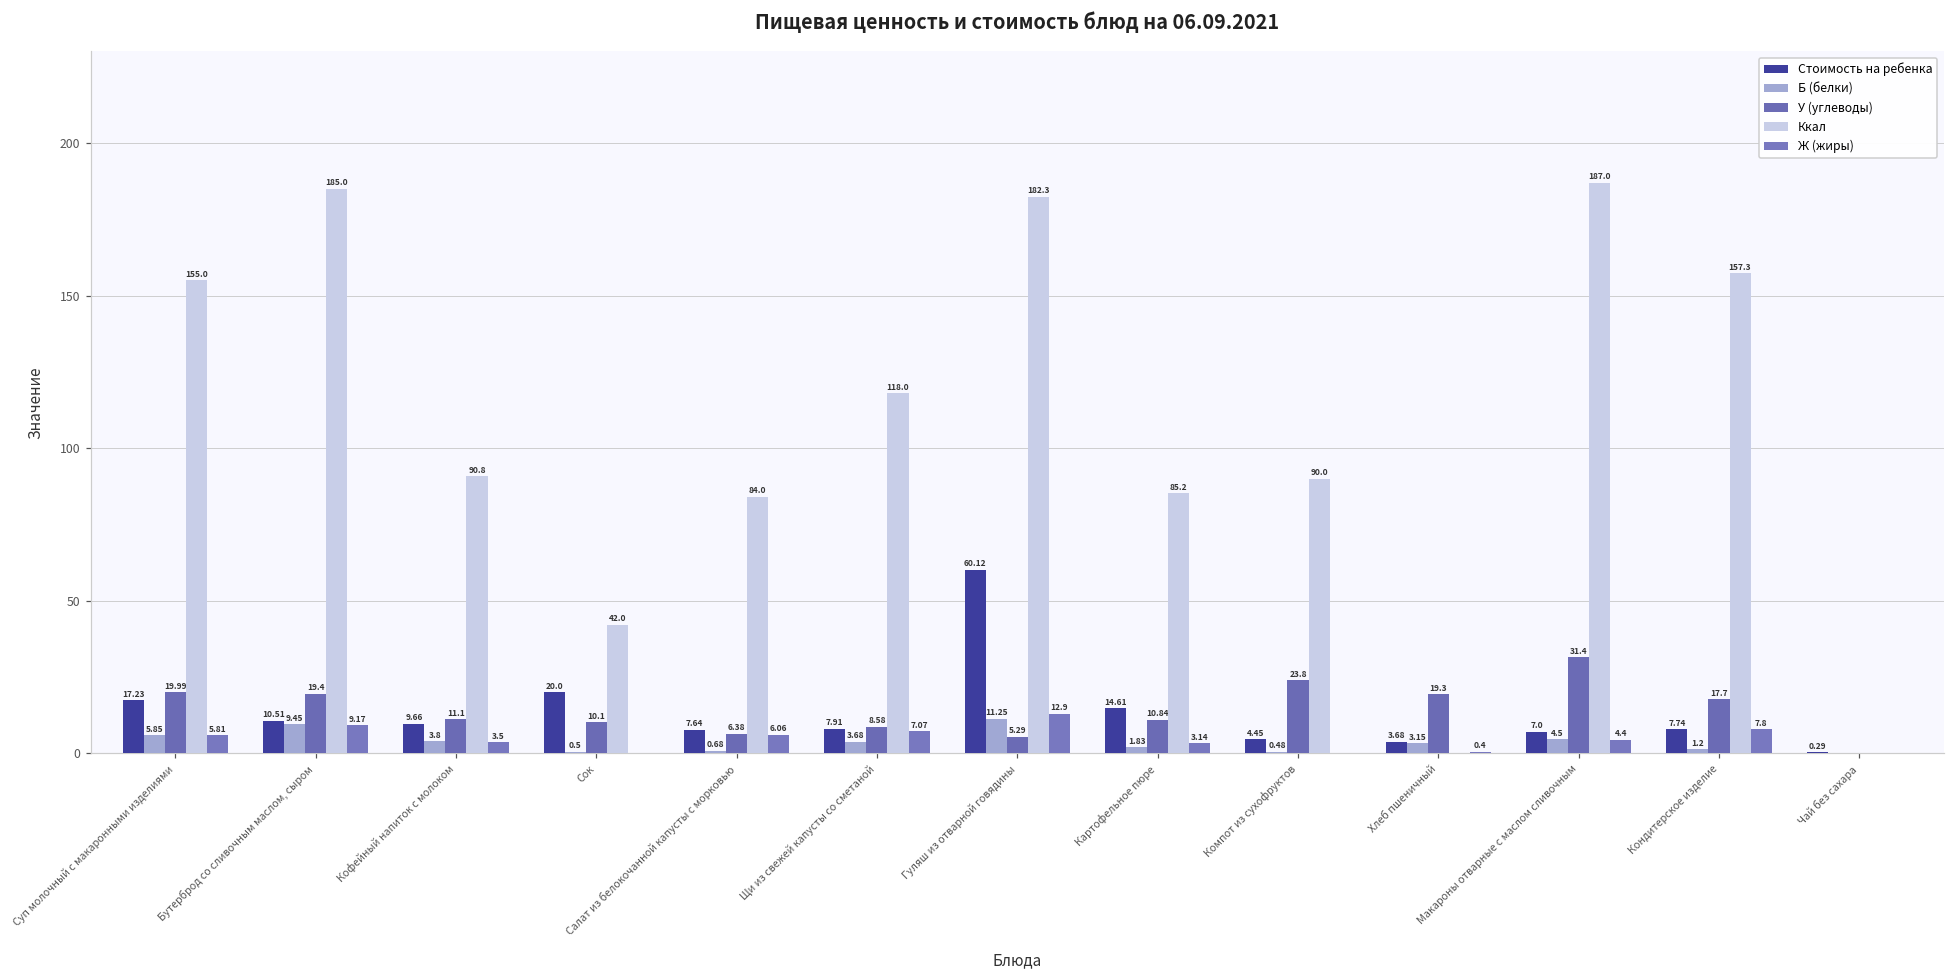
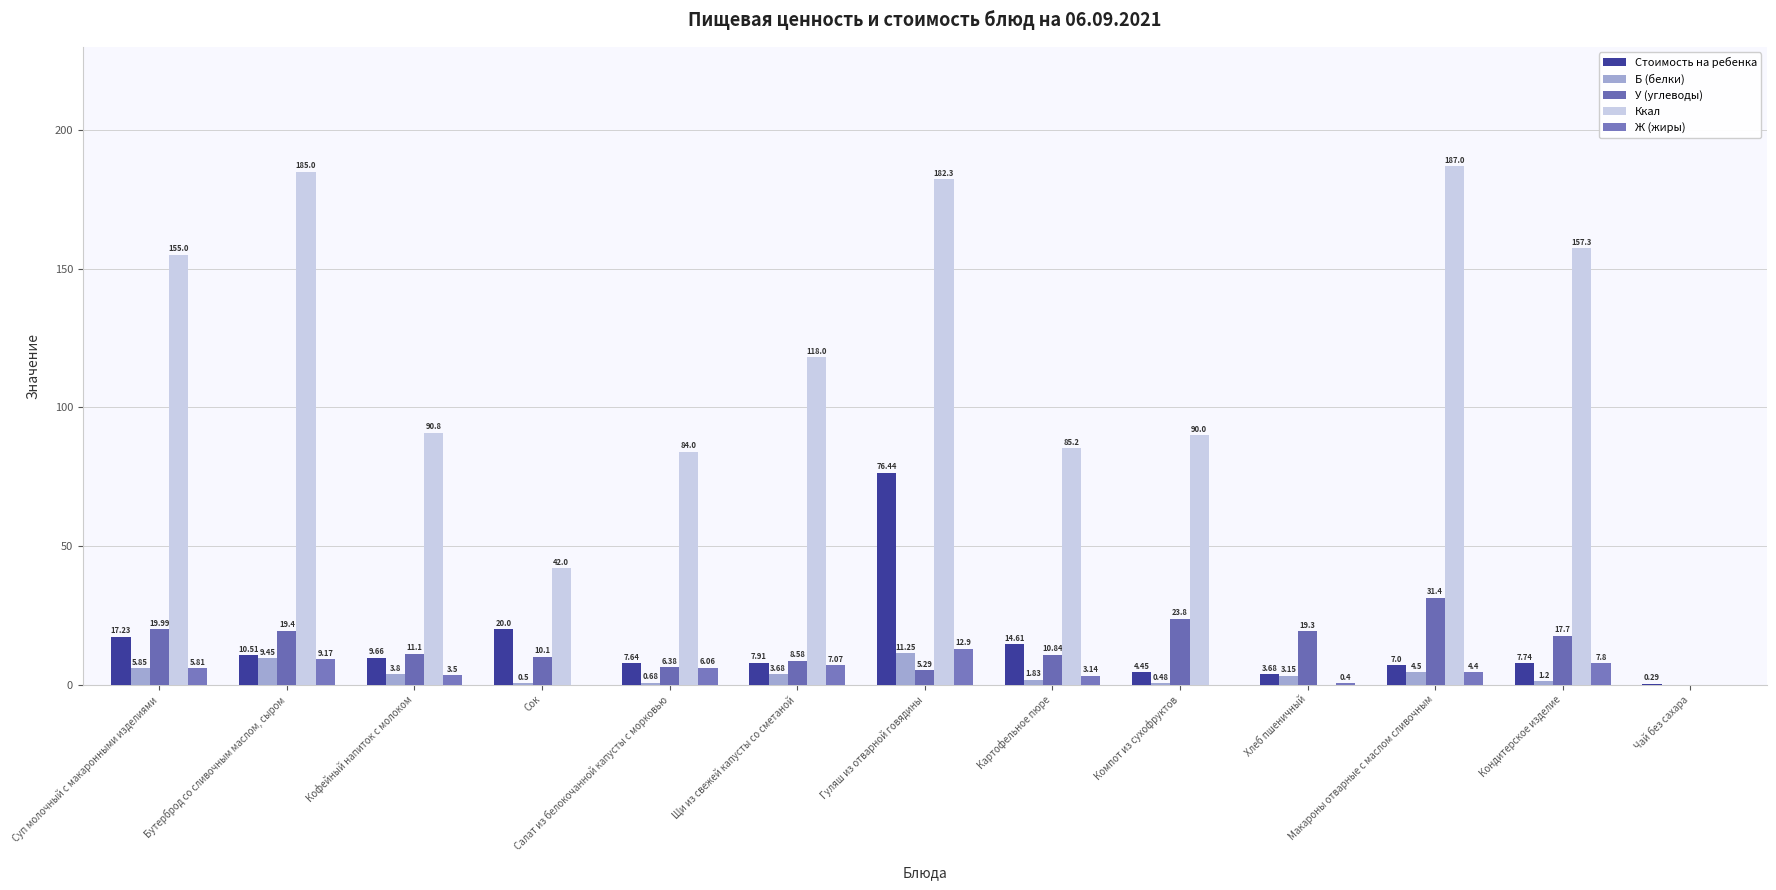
  {
    "Стоимость на ребенка": {
      "Суп молочный с макаронными изделиями": 17.23,
      "Бутерброд со сливочным маслом, сыром": 10.51,
      "Кофейный напиток с молоком": 9.66,
      "Сок": 20.0,
      "Салат из белокочанной капусты с морковью": 7.64,
      "Щи из свежей капусты со сметаной": 7.91,
-     "Гуляш из отварной говядины": 60.12,
+     "Гуляш из отварной говядины": 76.44,
      "Картофельное пюре": 14.61,
      "Компот из сухофруктов": 4.45,
      "Хлеб пшеничный": 3.68,
      "Макароны отварные с маслом сливочным": 7.0,
      "Кондитерское изделие": 7.74,
      "Чай без сахара": 0.29
    }
  }
